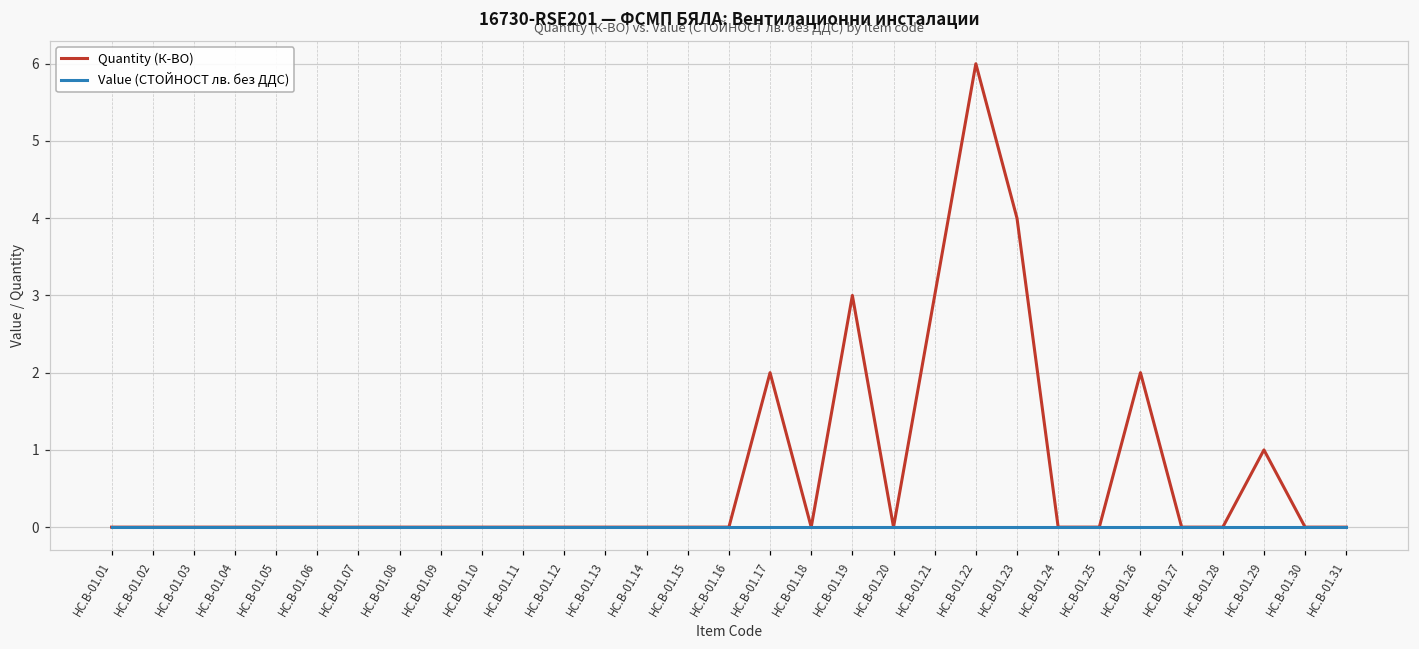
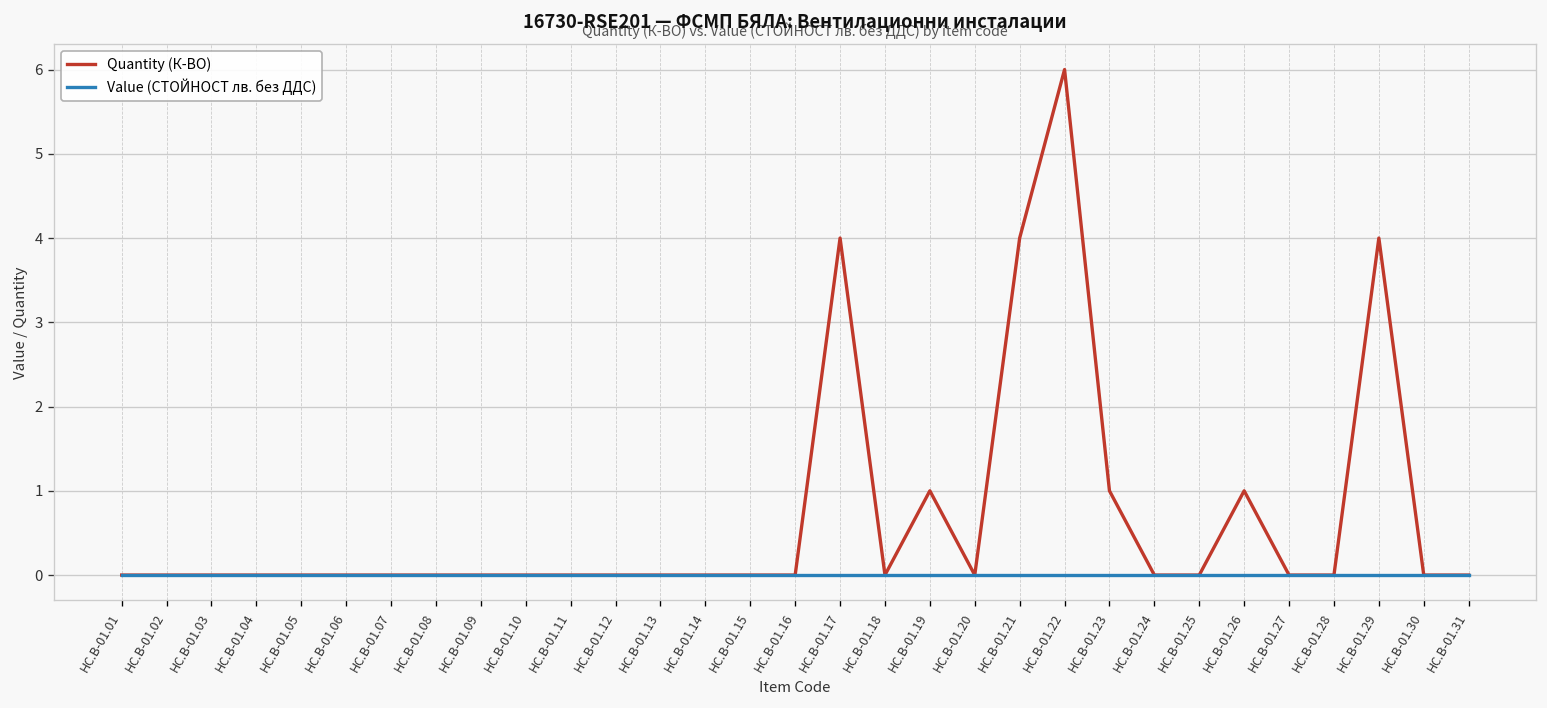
  {
    "Quantity (К-ВО)": {
-     "HC.B-01.17": 2,
-     "HC.B-01.19": 3,
-     "HC.B-01.21": 3,
+     "HC.B-01.17": 4,
+     "HC.B-01.19": 1,
+     "HC.B-01.21": 4,
      "HC.B-01.22": 6,
-     "HC.B-01.23": 4,
-     "HC.B-01.26": 2,
-     "HC.B-01.29": 1
+     "HC.B-01.23": 1,
+     "HC.B-01.26": 1,
+     "HC.B-01.29": 4
    },
    "Value (СТОЙНОСТ лв. без ДДС)": {
      "HC.B-01.17": 0,
      "HC.B-01.19": 0,
      "HC.B-01.21": 0,
      "HC.B-01.22": 0,
      "HC.B-01.23": 0,
      "HC.B-01.26": 0,
      "HC.B-01.29": 0
    }
  }
